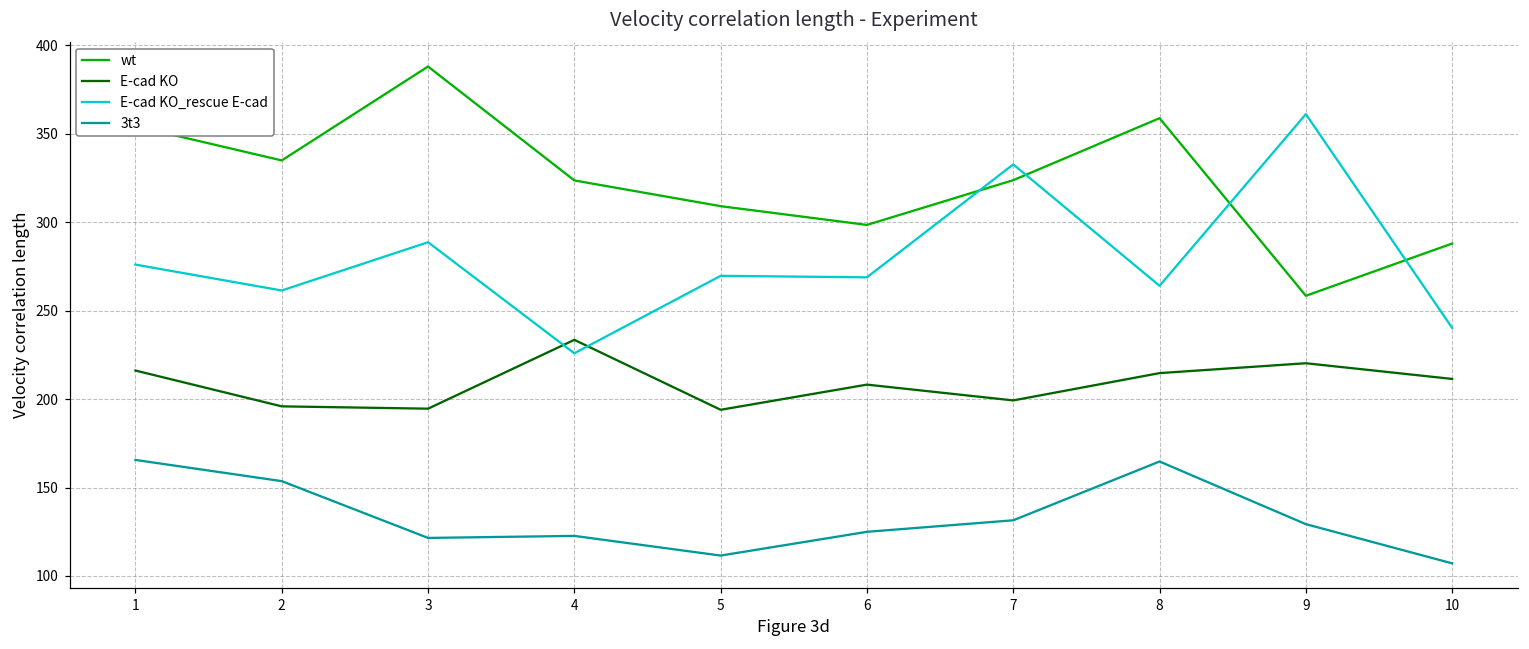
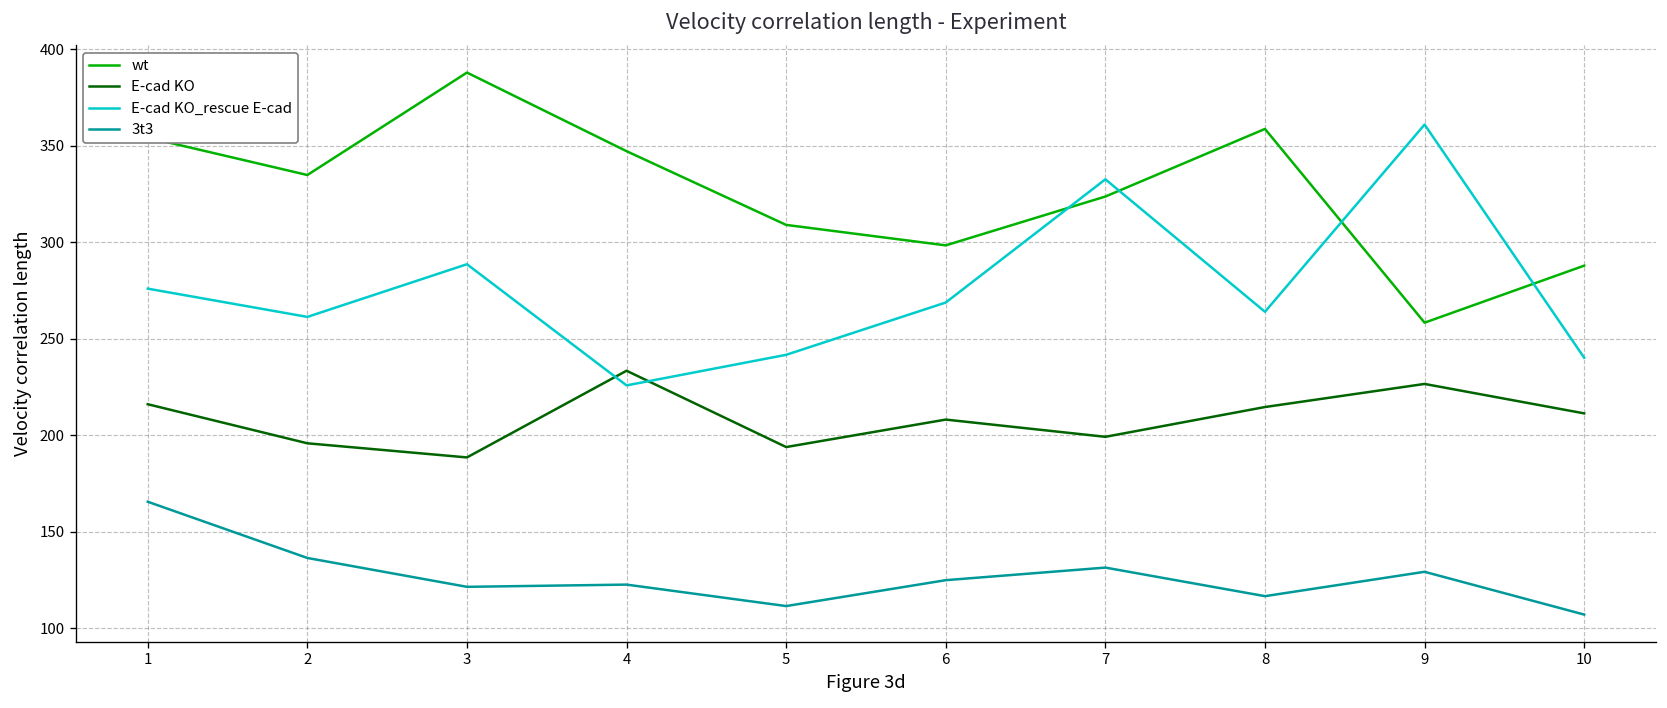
  {
    "wt": {
      "2": 335,
      "3": 388,
-     "4": 324,
+     "4": 347,
      "5": 309,
      "6": 298,
      "7": 324,
      "8": 359,
      "9": 258,
      "10": 288
    },
    "E-cad KO": {
      "1": 216,
      "2": 196,
-     "3": 195,
+     "3": 189,
      "4": 233,
      "5": 194,
      "6": 208,
      "7": 199,
      "8": 215,
-     "9": 220,
+     "9": 227,
      "10": 211
    },
    "E-cad KO_rescue E-cad": {
      "1": 276,
      "2": 261,
      "3": 289,
      "4": 226,
-     "5": 270,
+     "5": 242,
      "6": 269,
      "7": 333,
      "8": 264,
      "9": 361,
      "10": 240
    },
    "3t3": {
      "1": 166,
-     "2": 154,
+     "2": 136,
      "3": 122,
      "4": 123,
      "5": 112,
      "6": 125,
      "7": 131,
-     "8": 165,
+     "8": 117,
      "9": 129,
      "10": 107
    }
  }
